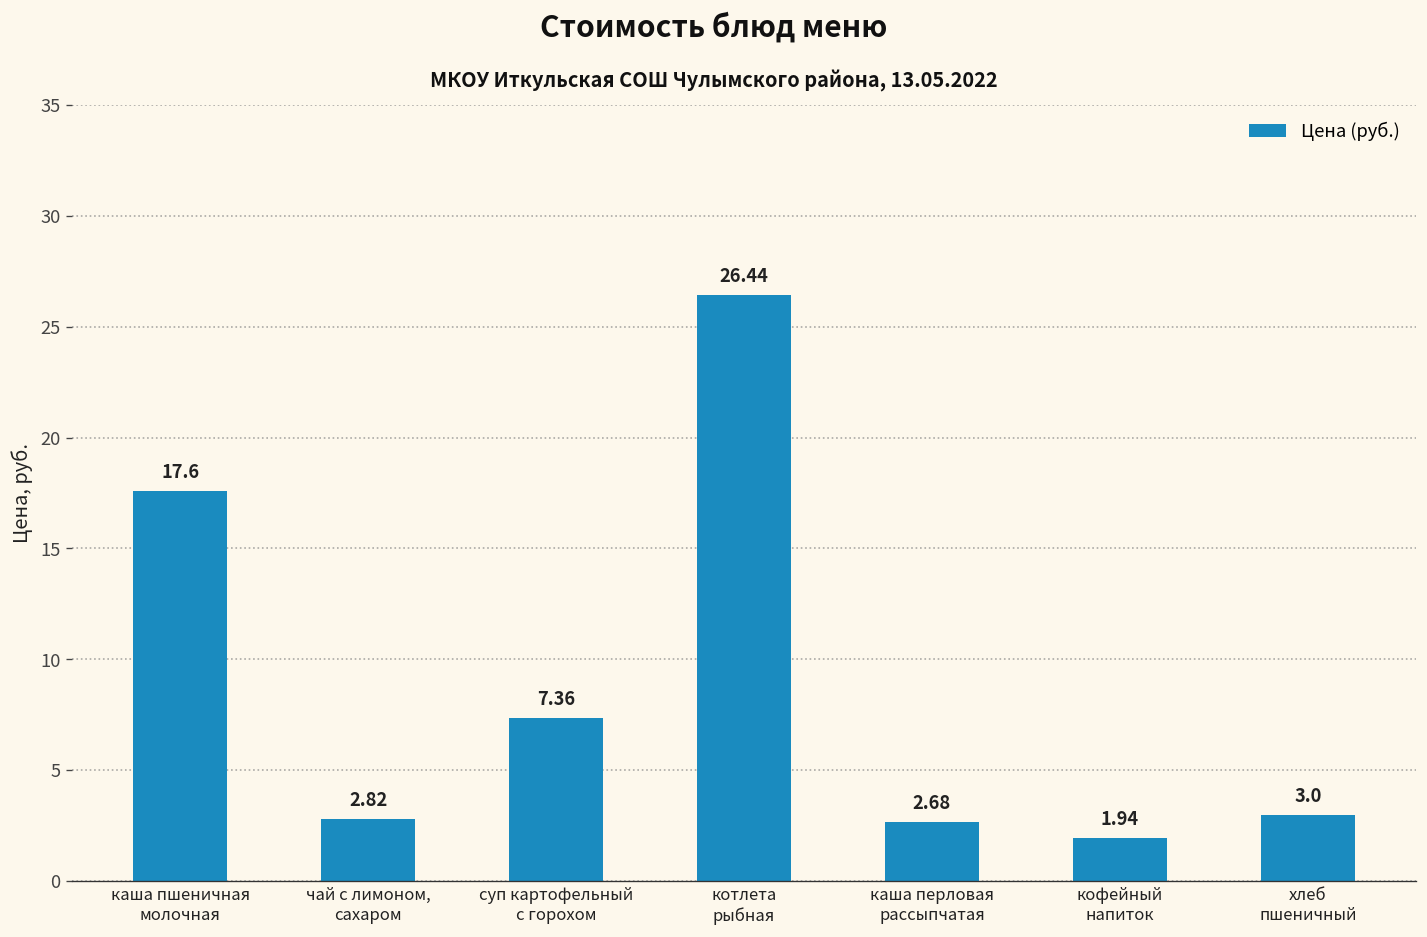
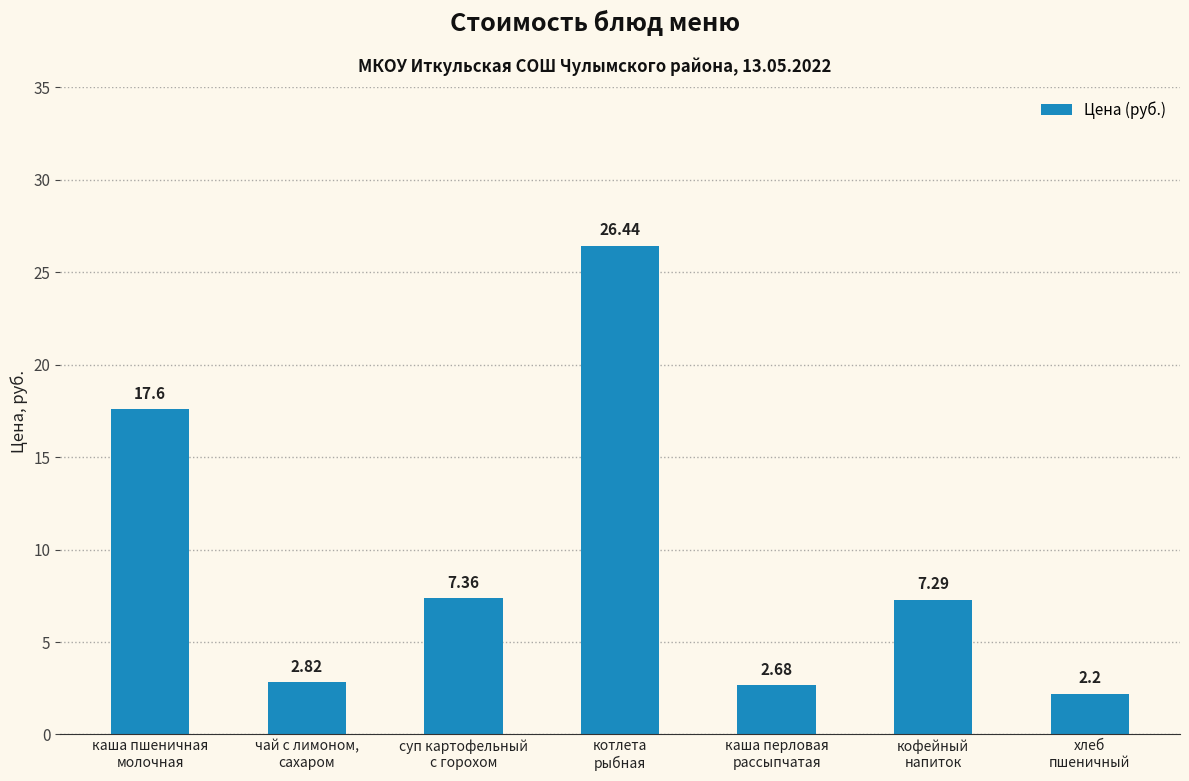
  {
    "каша пшеничная молочная": 17.6,
    "чай с лимоном, сахаром": 2.82,
    "суп картофельный с горохом": 7.36,
    "котлета рыбная": 26.44,
    "каша перловая рассыпчатая": 2.68,
-   "кофейный напиток": 1.94,
-   "хлеб пшеничный": 3.0
+   "кофейный напиток": 7.29,
+   "хлеб пшеничный": 2.2
  }
